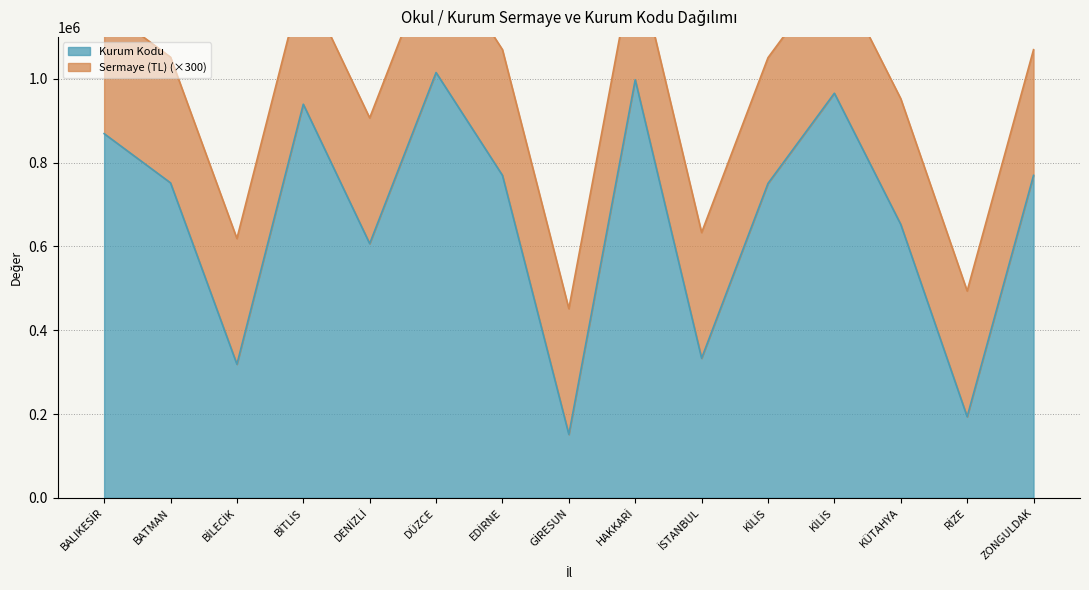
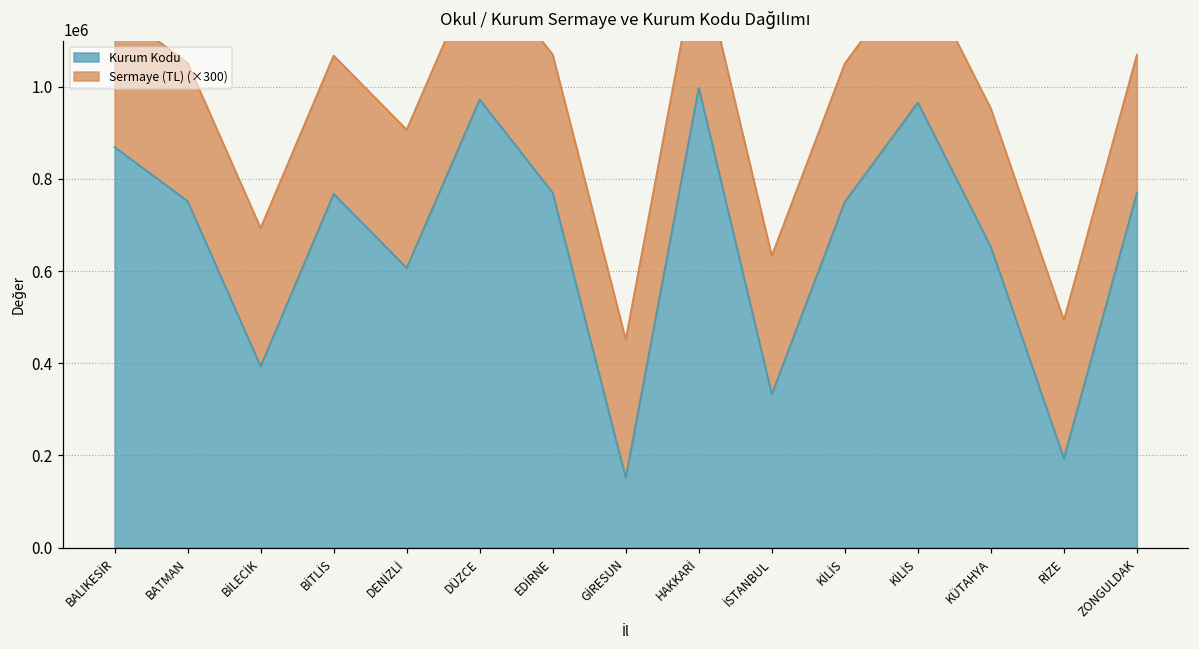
  {
    "Kurum Kodu": {
      "BALIKESİR": 870000,
      "BATMAN": 750000,
-     "BİLECİK": 320000,
-     "BİTLİS": 940000,
+     "BİLECİK": 390000,
+     "BİTLİS": 770000,
      "DENİZLİ": 610000,
-     "DÜZCE": 1010000,
+     "DÜZCE": 970000,
      "EDİRNE": 770000,
      "GİRESUN": 150000,
      "HAKKARİ": 1000000,
      "İSTANBUL": 330000,
      "KÜTAHYA": 650000,
      "RİZE": 190000,
      "ZONGULDAK": 770000
    },
    "Sermaye (TL) (×300)": {
      "BİLECİK": 300000,
      "DENİZLİ": 300000,
      "EDİRNE": 300000,
      "GİRESUN": 300000,
      "İSTANBUL": 300000,
      "KÜTAHYA": 300000,
      "RİZE": 300000,
      "ZONGULDAK": 300000
    }
  }
